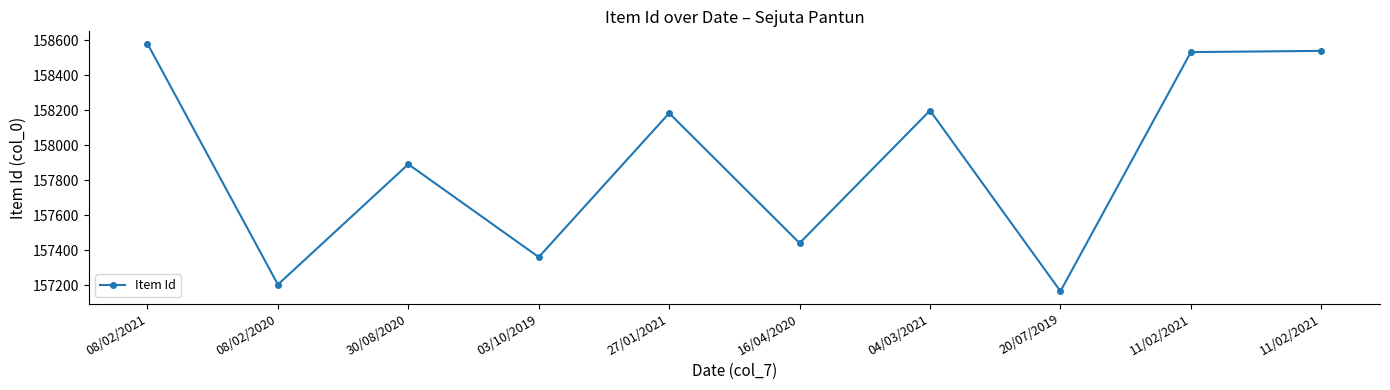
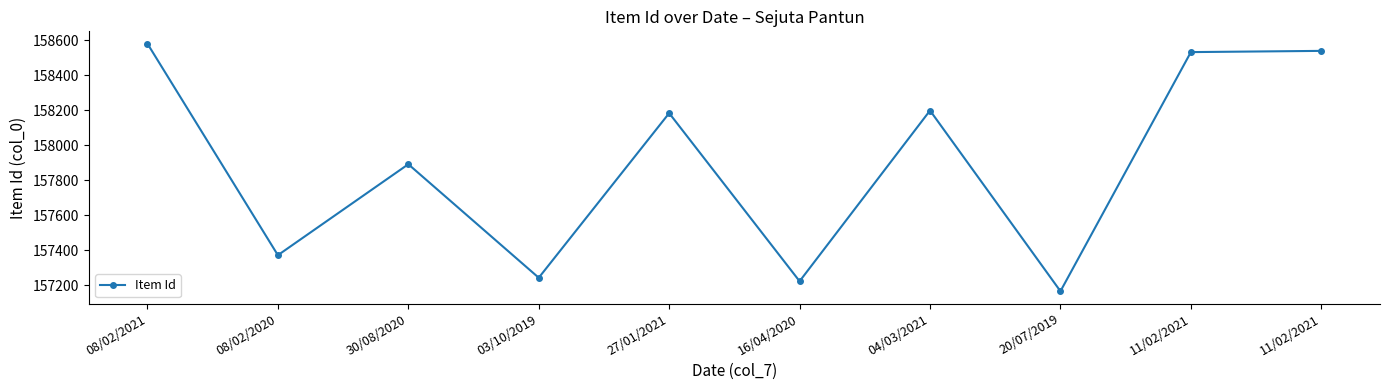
  {
    "08/02/2021": 158580,
-   "08/02/2020": 157200,
+   "08/02/2020": 157370,
    "30/08/2020": 157890,
-   "03/10/2019": 157360,
+   "03/10/2019": 157240,
    "27/01/2021": 158180,
-   "16/04/2020": 157440,
+   "16/04/2020": 157220,
    "04/03/2021": 158200,
    "20/07/2019": 157170
  }
